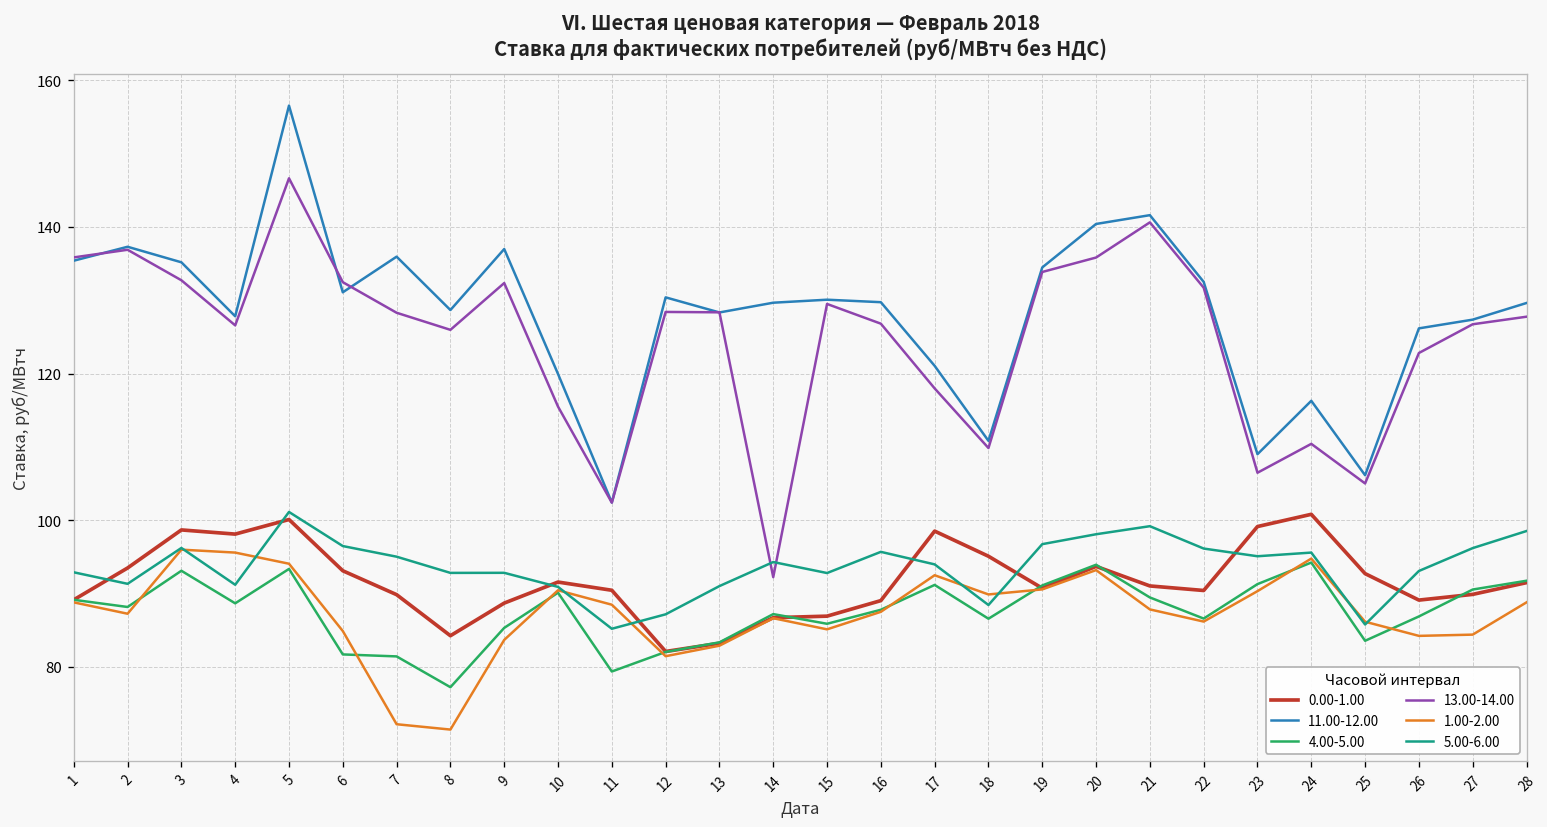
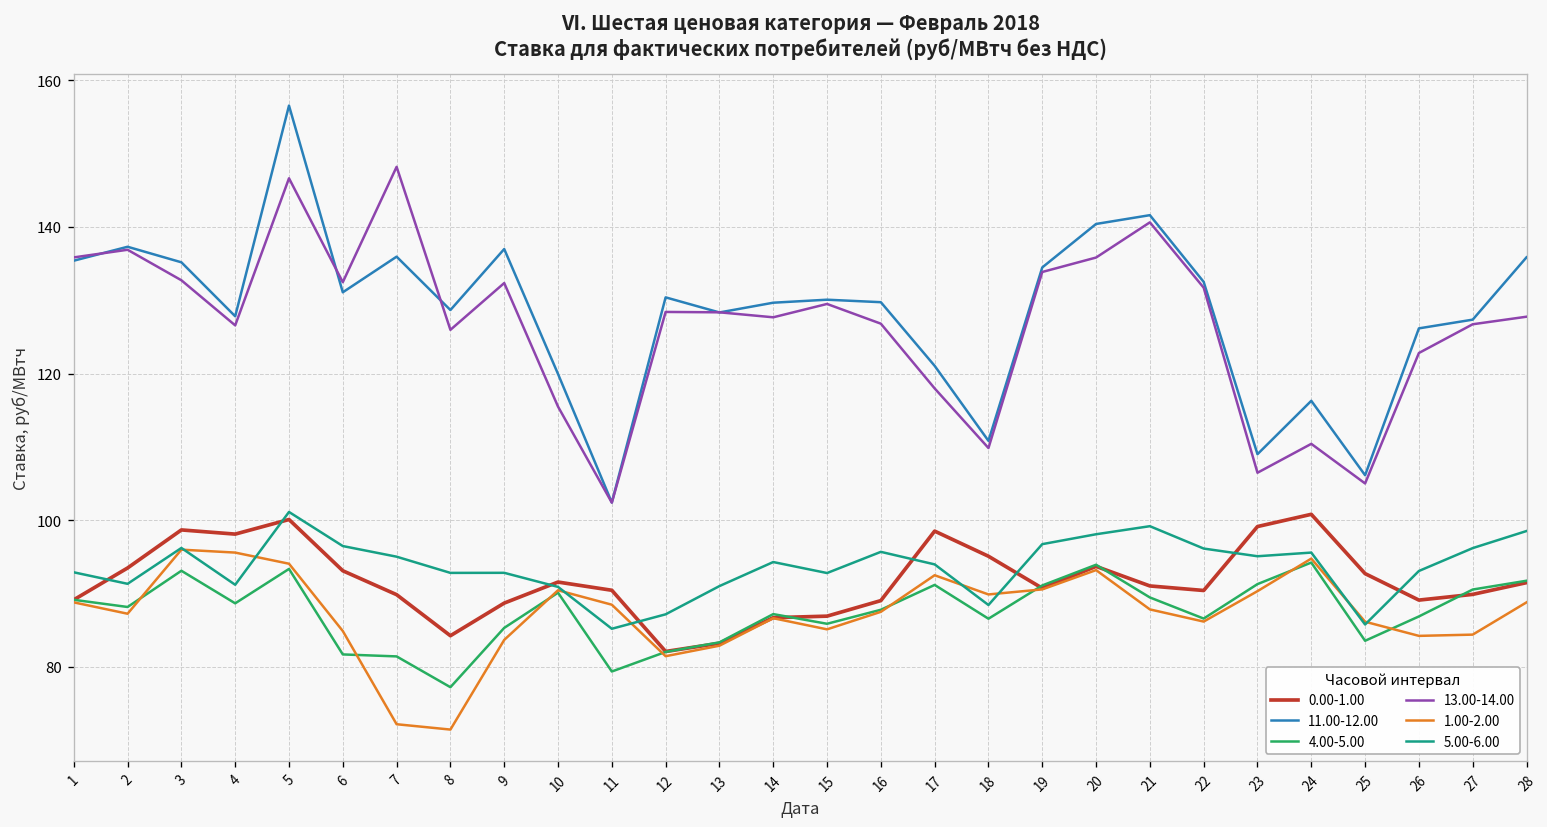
  {
    "0.00-1.00": {
      "2": 93,
      "3": 99,
      "4": 98,
      "5": 100,
      "6": 93,
      "7": 90,
      "8": 84,
      "9": 89,
      "10": 92,
      "11": 90,
      "15": 87,
      "16": 89,
      "17": 99,
      "18": 95,
      "21": 91,
      "22": 90,
      "23": 99,
      "24": 101,
      "25": 93,
      "26": 89,
      "27": 90
    },
    "11.00-12.00": {
      "1": 135,
      "3": 135,
      "4": 128,
      "5": 157,
      "6": 131,
      "7": 136,
      "8": 129,
      "9": 137,
      "10": 120,
      "12": 130,
      "14": 130,
      "15": 130,
      "16": 130,
      "17": 121,
      "18": 111,
      "19": 134,
      "20": 140,
      "21": 142,
      "22": 133,
      "23": 109,
      "24": 116,
      "25": 106,
      "26": 126,
      "27": 127,
-     "28": 130
+     "28": 136
    },
    "13.00-14.00": {
      "1": 136,
      "3": 133,
      "4": 127,
      "5": 147,
      "6": 132,
-     "7": 128,
+     "7": 148,
      "8": 126,
      "9": 132,
      "10": 116,
      "12": 128,
-     "14": 92,
+     "14": 128,
      "15": 130,
      "16": 127,
      "17": 118,
      "18": 110,
      "19": 134,
      "20": 136,
      "21": 141,
      "22": 132,
      "23": 106,
      "24": 110,
      "25": 105,
      "26": 123,
      "27": 127,
      "28": 128
    },
    "1.00-2.00": {
      "2": 87,
      "4": 96,
      "5": 94,
      "6": 85,
      "7": 72,
      "8": 71,
      "9": 84,
      "11": 88,
      "12": 81,
      "15": 85,
      "17": 93,
      "18": 90,
      "20": 93,
      "21": 88,
      "23": 90,
      "24": 95,
      "26": 84,
      "27": 84,
      "28": 89
    }
  }
